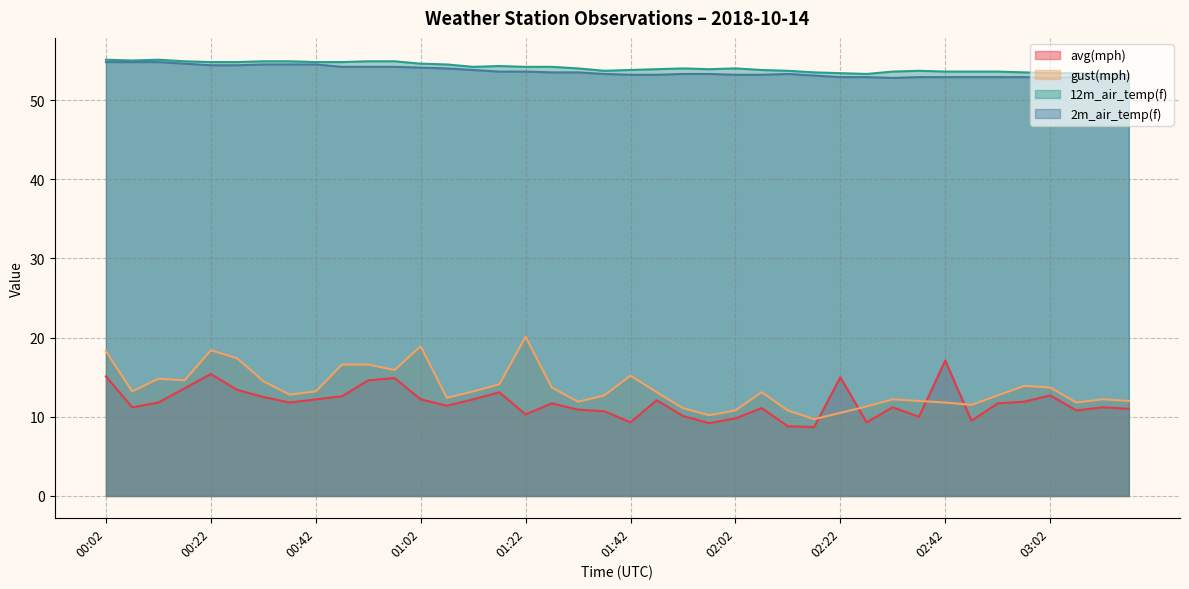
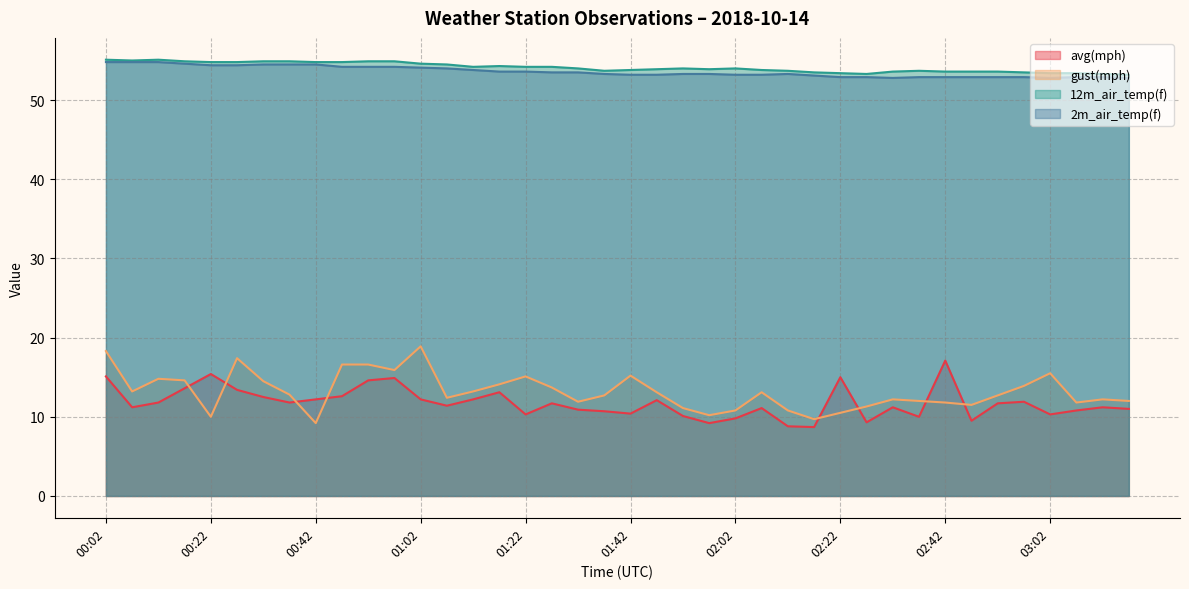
  {
    "avg(mph)": {
      "00:02": 15,
      "00:22": 15,
      "00:42": 12,
      "01:02": 12,
      "01:22": 10,
-     "01:42": 9,
+     "01:42": 10,
      "02:02": 10,
      "02:22": 15,
      "02:42": 17,
-     "03:02": 13
+     "03:02": 10
    },
    "gust(mph)": {
      "00:02": 18,
-     "00:22": 18,
-     "00:42": 13,
+     "00:22": 10,
+     "00:42": 9,
      "01:02": 19,
-     "01:22": 20,
+     "01:22": 15,
      "01:42": 15,
      "02:02": 11,
      "02:22": 11,
      "02:42": 12,
-     "03:02": 14
+     "03:02": 16
    }
  }
